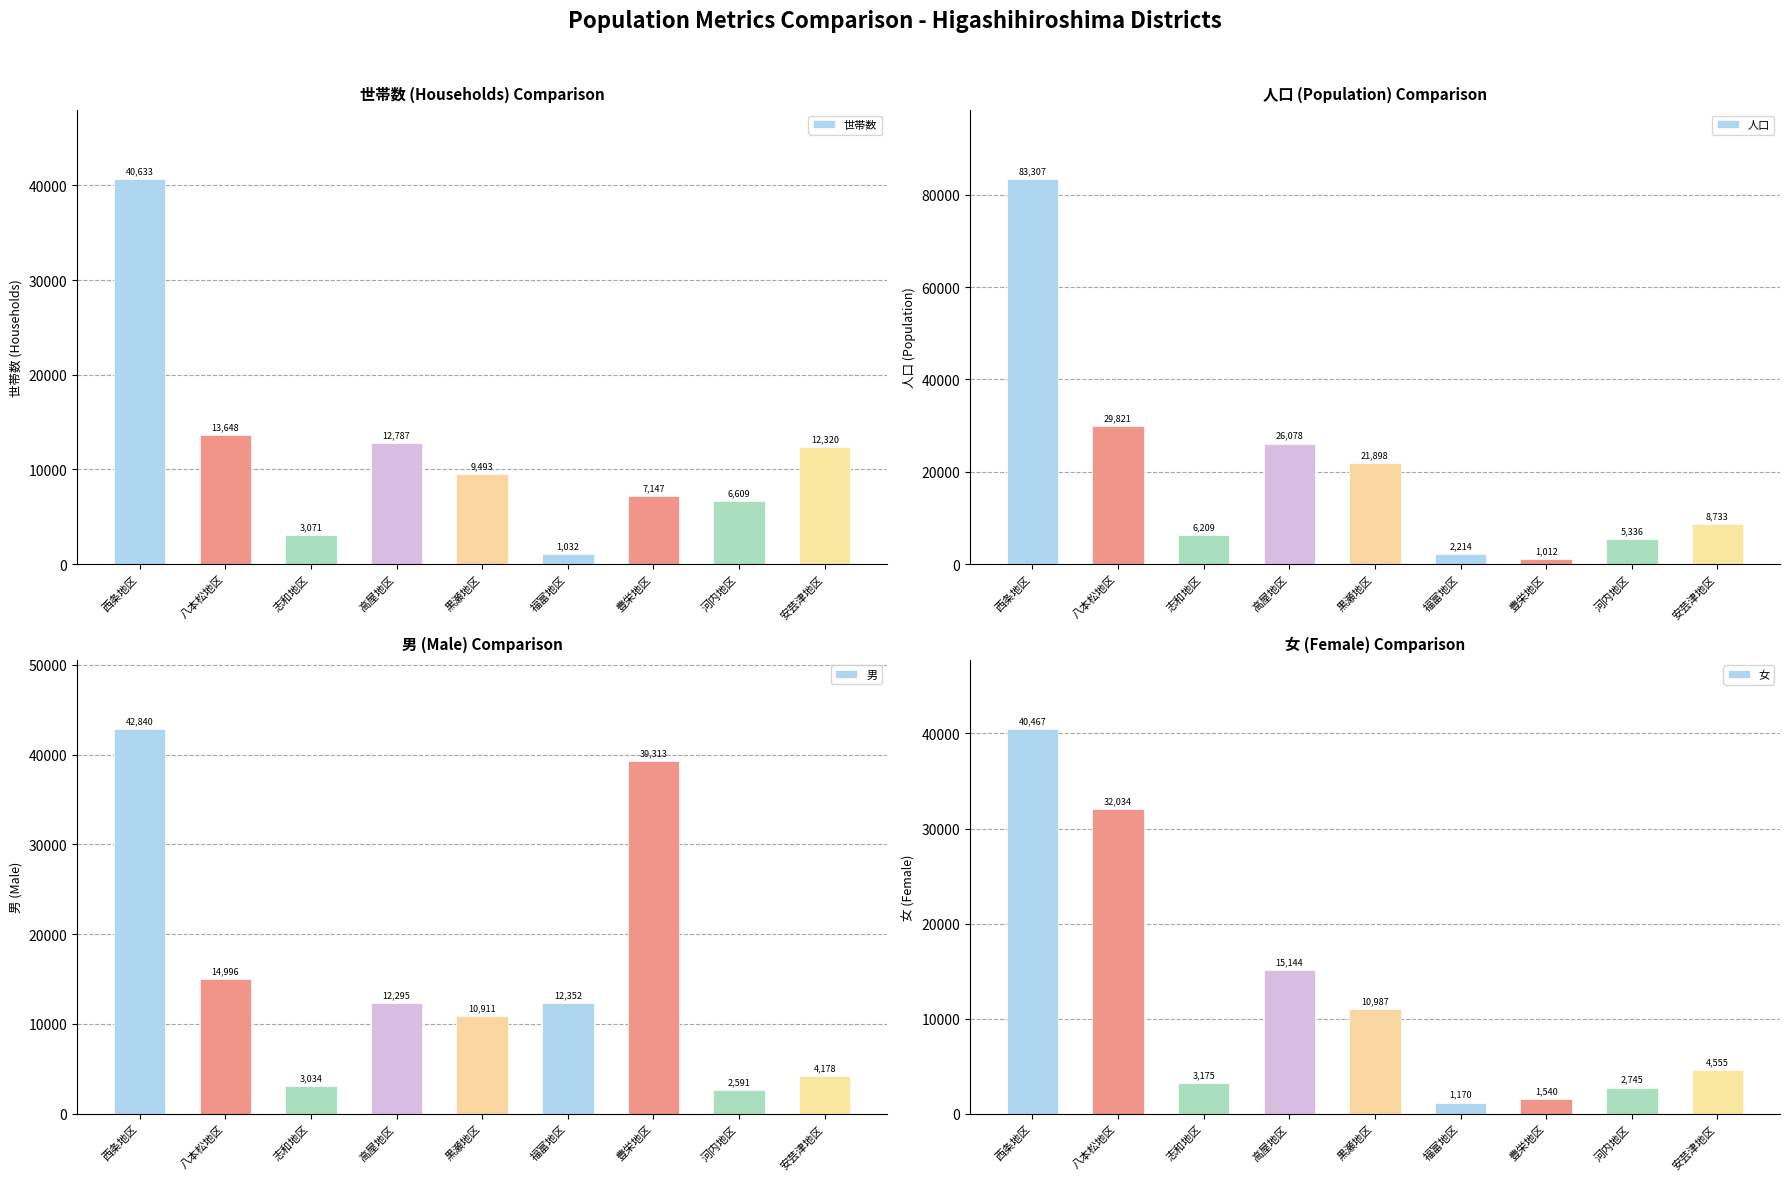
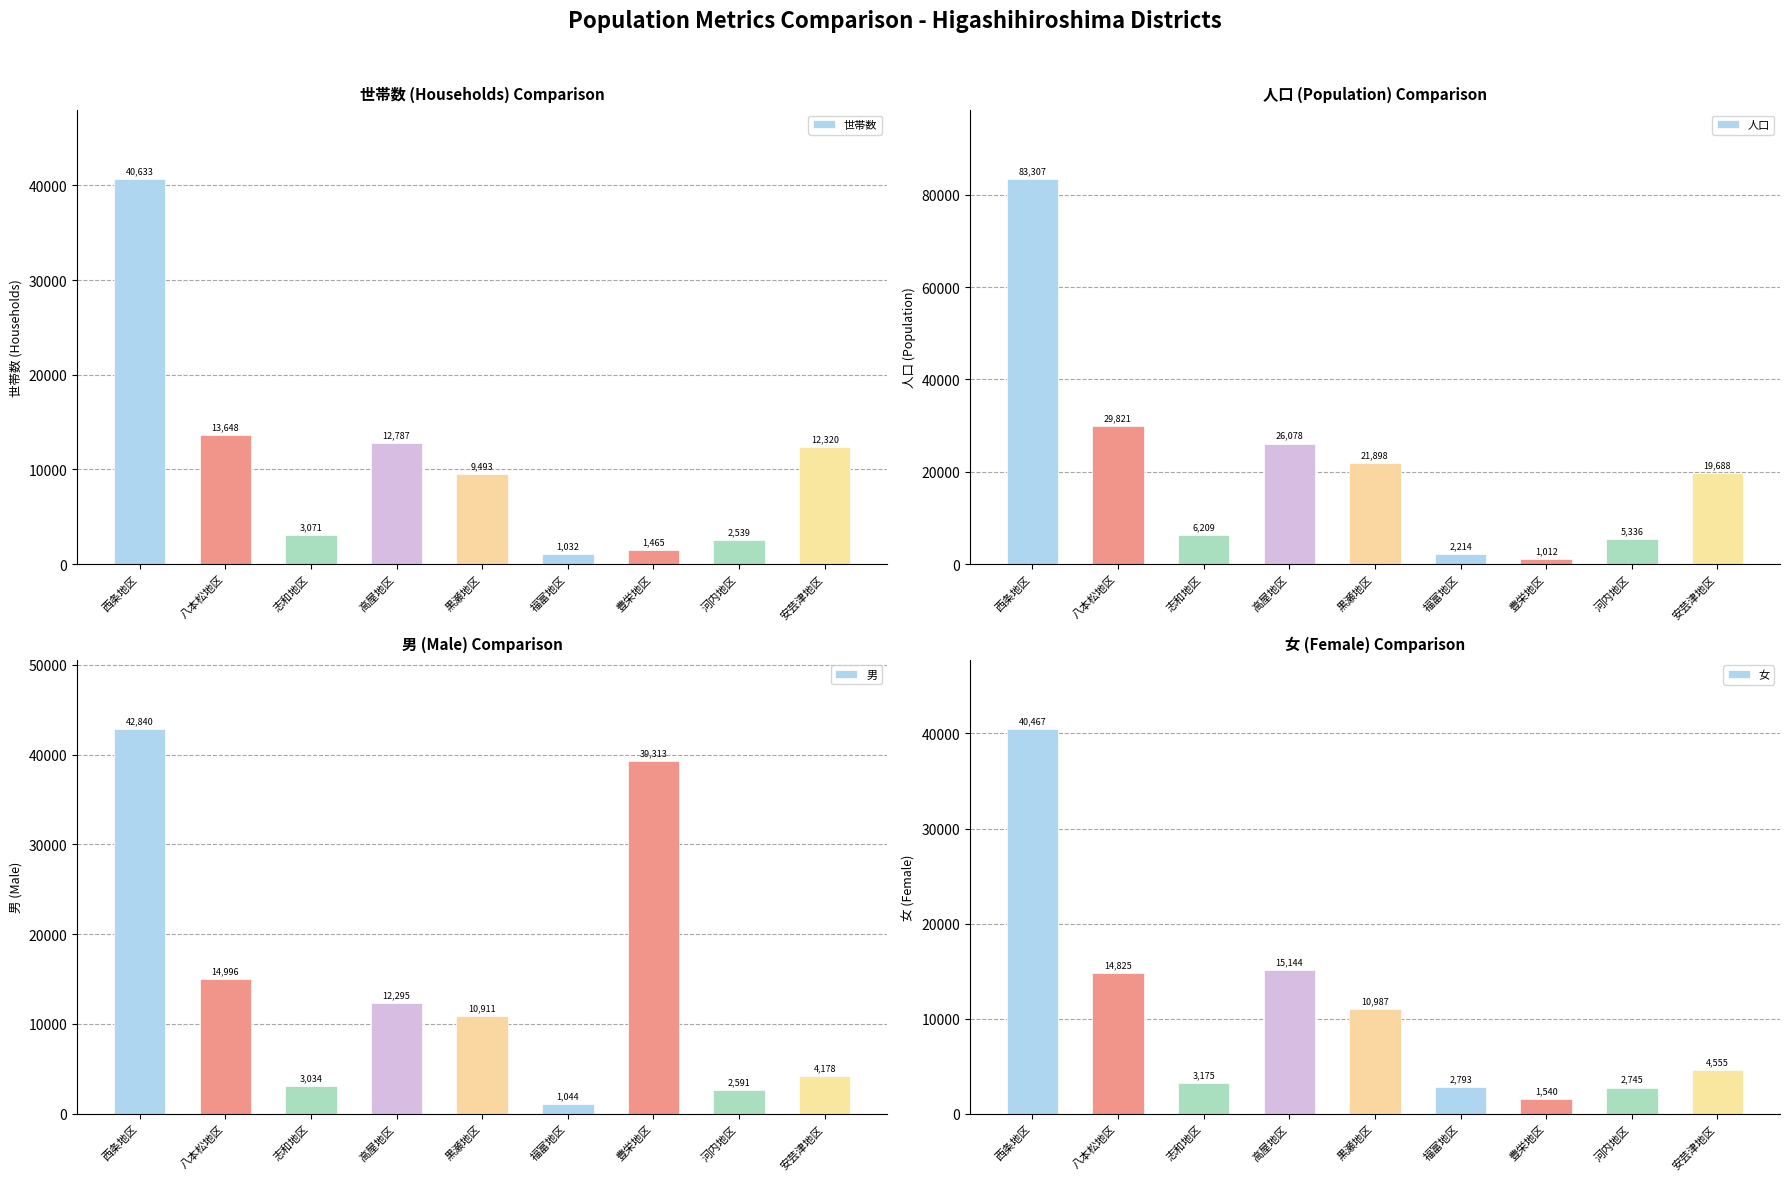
  {
    "世帯数 (Households) Comparison": {
      "西条地区": "40,633",
      "八本松地区": "13,648",
      "志和地区": "3,071",
      "高屋地区": "12,787",
      "黒瀬地区": "9,493",
      "福富地区": "1,032",
-     "豊栄地区": "7,147",
-     "河内地区": "6,609",
+     "豊栄地区": "1,465",
+     "河内地区": "2,539",
      "安芸津地区": "12,320"
    },
    "人口 (Population) Comparison": {
      "西条地区": "83,307",
      "八本松地区": "29,821",
      "志和地区": "6,209",
      "高屋地区": "26,078",
      "黒瀬地区": "21,898",
      "福富地区": "2,214",
      "豊栄地区": "1,012",
      "河内地区": "5,336",
-     "安芸津地区": "8,733"
+     "安芸津地区": "19,688"
    },
    "男 (Male) Comparison": {
      "西条地区": "42,840",
      "八本松地区": "14,996",
      "志和地区": "3,034",
      "高屋地区": "12,295",
      "黒瀬地区": "10,911",
-     "福富地区": "12,352",
+     "福富地区": "1,044",
      "豊栄地区": "39,313",
      "河内地区": "2,591",
      "安芸津地区": "4,178"
    },
    "女 (Female) Comparison": {
      "西条地区": "40,467",
-     "八本松地区": "32,034",
+     "八本松地区": "14,825",
      "志和地区": "3,175",
      "高屋地区": "15,144",
      "黒瀬地区": "10,987",
-     "福富地区": "1,170",
+     "福富地区": "2,793",
      "豊栄地区": "1,540",
      "河内地区": "2,745",
      "安芸津地区": "4,555"
    }
  }
